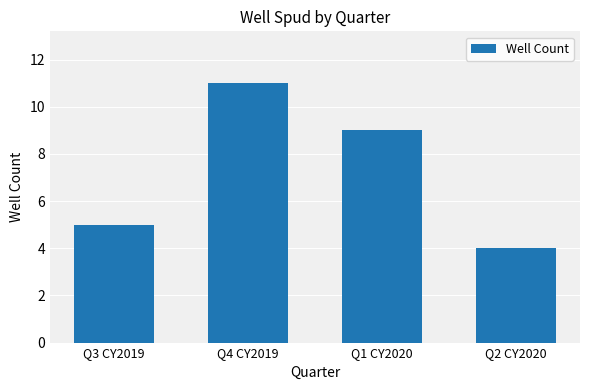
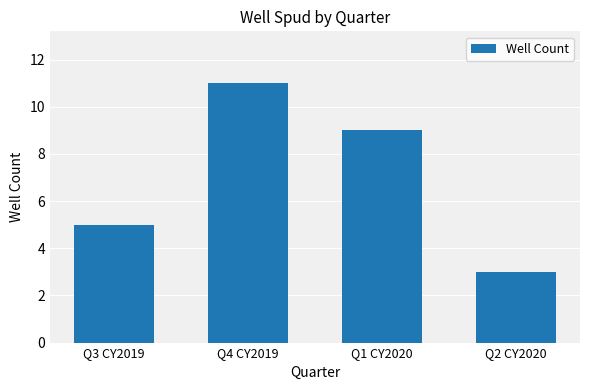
  {
    "Q3 CY2019": 5,
    "Q4 CY2019": 11,
    "Q1 CY2020": 9,
-   "Q2 CY2020": 4
+   "Q2 CY2020": 3
  }
